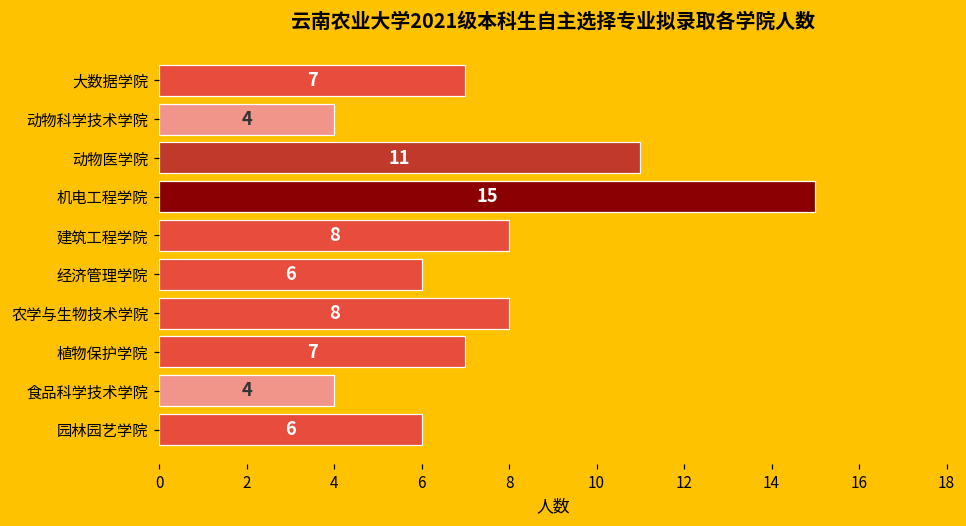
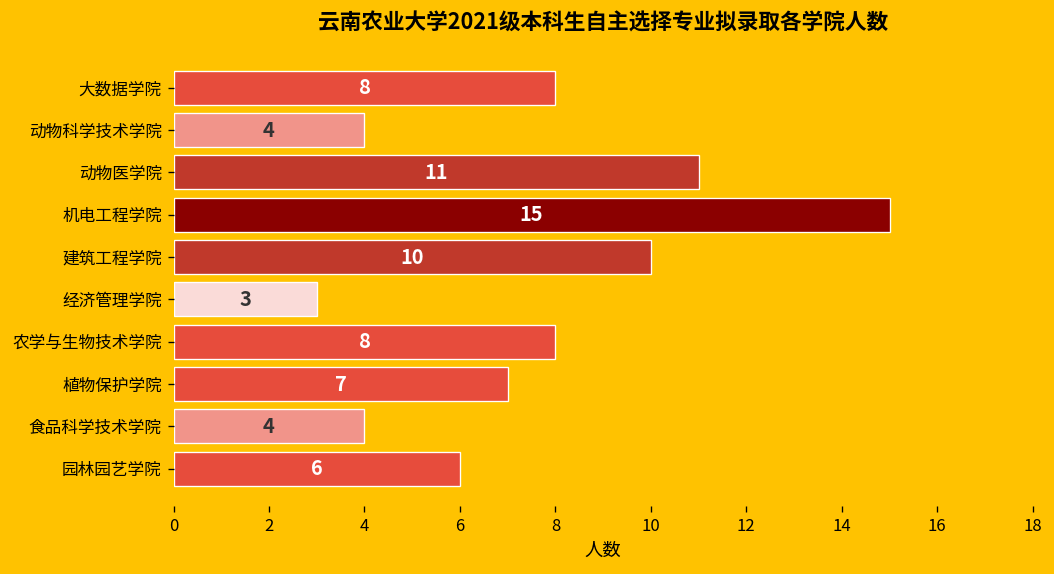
  {
-   "大数据学院": 7,
+   "大数据学院": 8,
    "动物科学技术学院": 4,
    "动物医学院": 11,
    "机电工程学院": 15,
-   "建筑工程学院": 8,
-   "经济管理学院": 6,
+   "建筑工程学院": 10,
+   "经济管理学院": 3,
    "农学与生物技术学院": 8,
    "植物保护学院": 7,
    "食品科学技术学院": 4,
    "园林园艺学院": 6
  }
